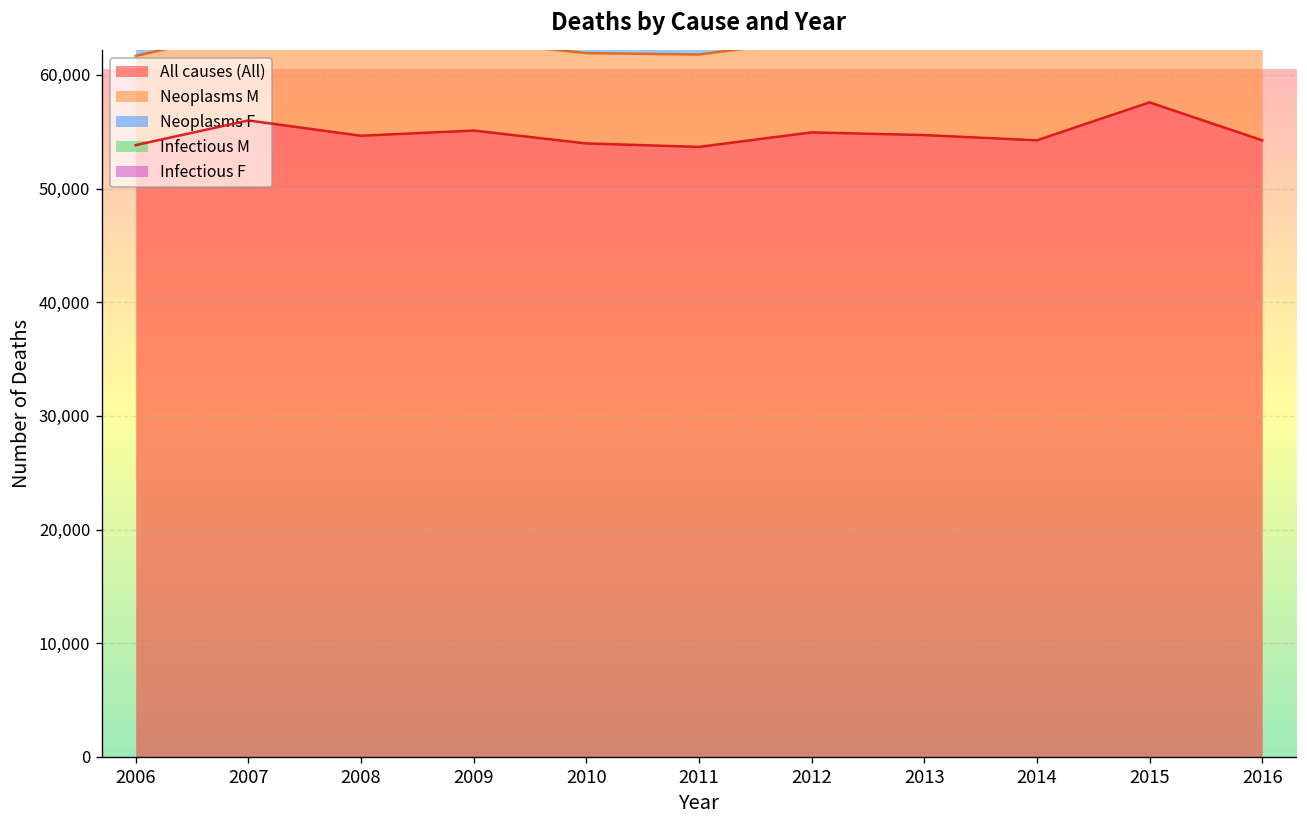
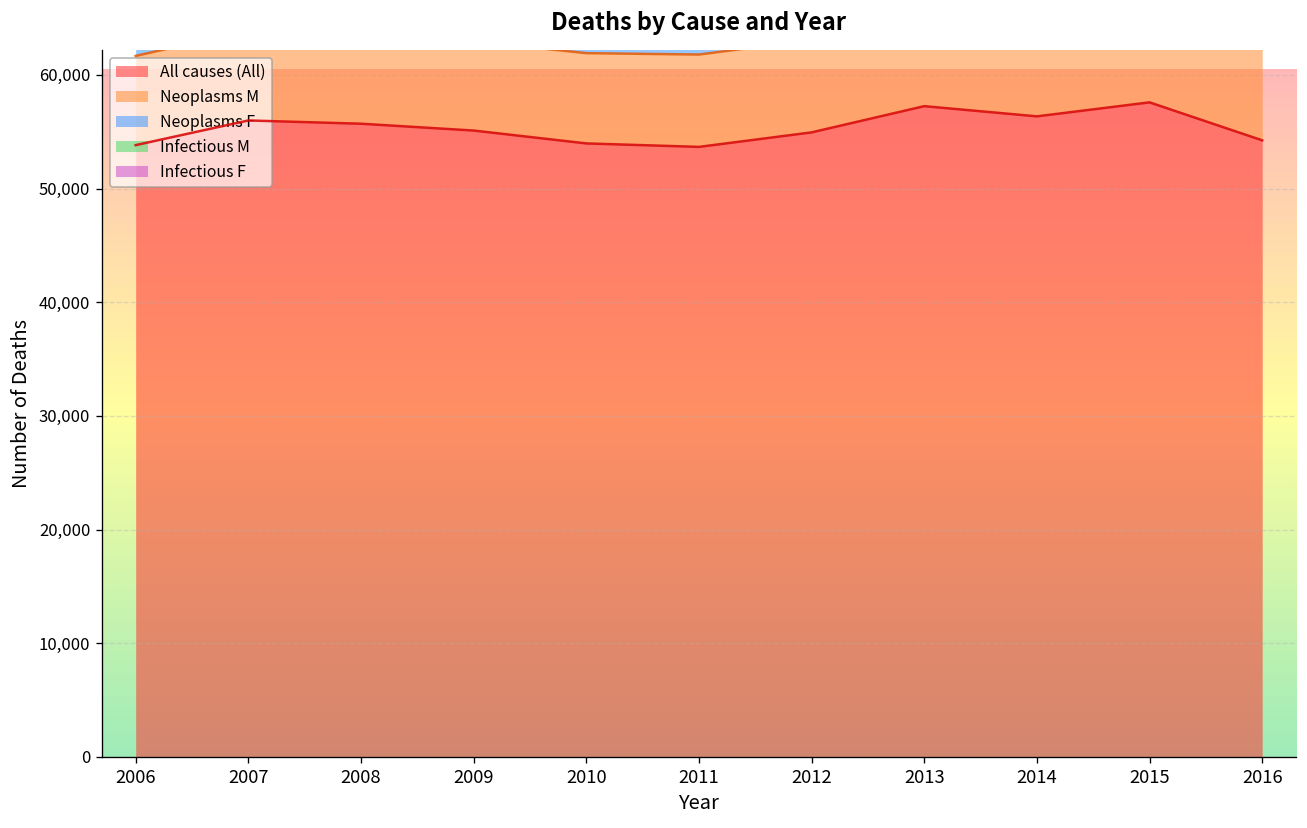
  {
    "All causes (All)": {
-     "2008": "55,000",
+     "2008": "56,000",
      "2009": "55,000",
      "2010": "54,000",
      "2011": "54,000",
      "2012": "55,000",
-     "2013": "55,000",
-     "2014": "54,000",
+     "2013": "57,000",
+     "2014": "56,000",
      "2015": "58,000",
      "2016": "54,000"
    },
    "Neoplasms M": {
      "2006": "8,000",
      "2010": "8,000",
      "2011": "8,000"
    }
  }
